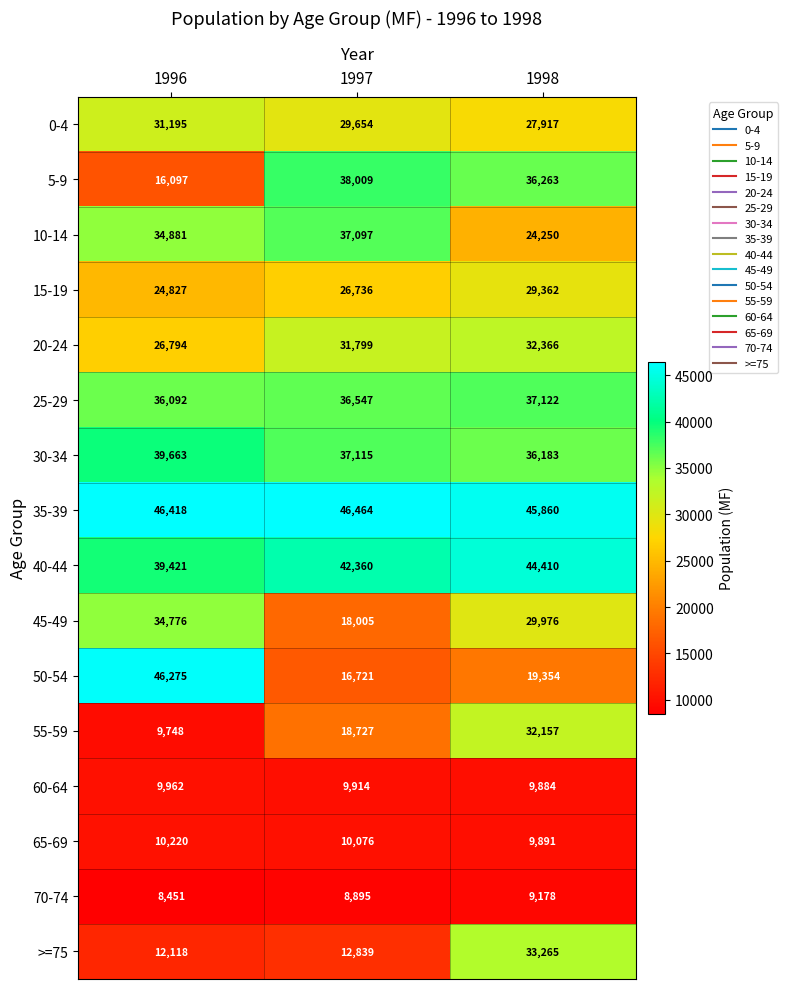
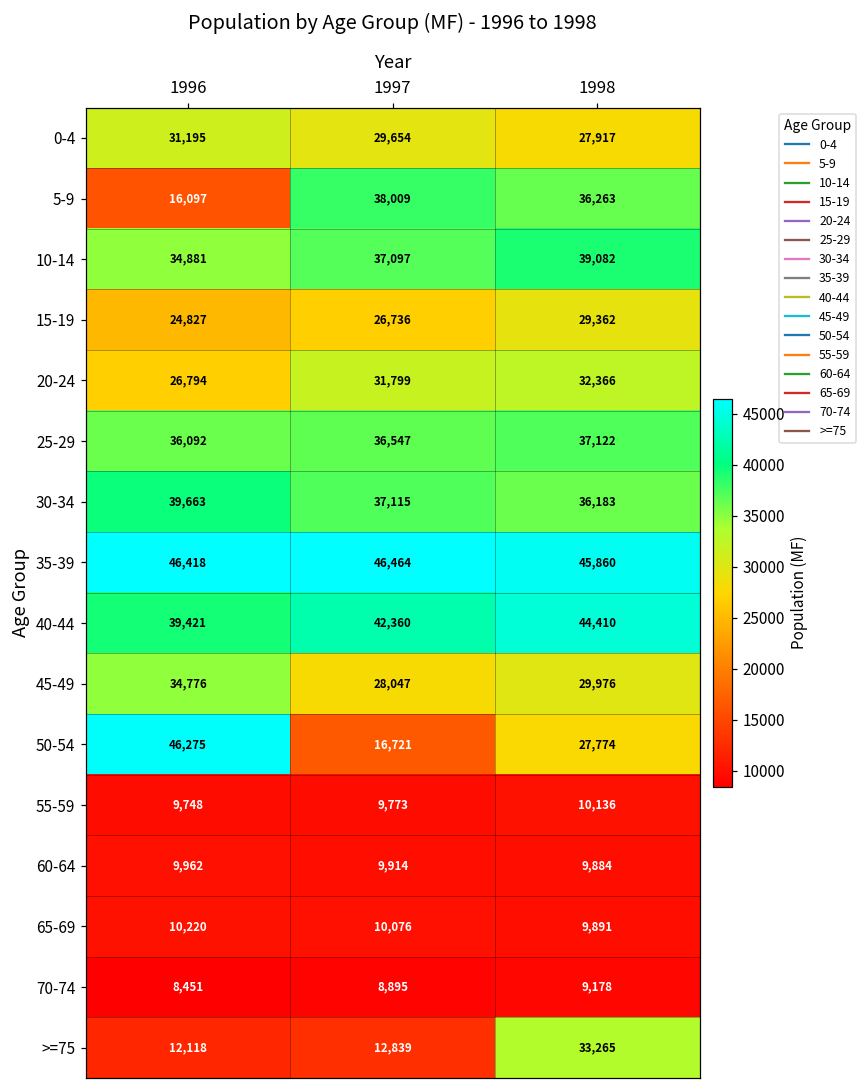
  {
    "0-4": {
      "1996": "31,195",
      "1997": "29,654",
      "1998": "27,917"
    },
    "5-9": {
      "1996": "16,097",
      "1997": "38,009",
      "1998": "36,263"
    },
    "10-14": {
      "1996": "34,881",
      "1997": "37,097",
-     "1998": "24,250"
+     "1998": "39,082"
    },
    "15-19": {
      "1996": "24,827",
      "1997": "26,736",
      "1998": "29,362"
    },
    "20-24": {
      "1996": "26,794",
      "1997": "31,799",
      "1998": "32,366"
    },
    "25-29": {
      "1996": "36,092",
      "1997": "36,547",
      "1998": "37,122"
    },
    "30-34": {
      "1996": "39,663",
      "1997": "37,115",
      "1998": "36,183"
    },
    "35-39": {
      "1996": "46,418",
      "1997": "46,464",
      "1998": "45,860"
    },
    "40-44": {
      "1996": "39,421",
      "1997": "42,360",
      "1998": "44,410"
    },
    "45-49": {
      "1996": "34,776",
-     "1997": "18,005",
+     "1997": "28,047",
      "1998": "29,976"
    },
    "50-54": {
      "1996": "46,275",
      "1997": "16,721",
-     "1998": "19,354"
+     "1998": "27,774"
    },
    "55-59": {
      "1996": "9,748",
-     "1997": "18,727",
-     "1998": "32,157"
+     "1997": "9,773",
+     "1998": "10,136"
    },
    "60-64": {
      "1996": "9,962",
      "1997": "9,914",
      "1998": "9,884"
    },
    "65-69": {
      "1996": "10,220",
      "1997": "10,076",
      "1998": "9,891"
    },
    "70-74": {
      "1996": "8,451",
      "1997": "8,895",
      "1998": "9,178"
    },
    ">=75": {
      "1996": "12,118",
      "1997": "12,839",
      "1998": "33,265"
    }
  }
